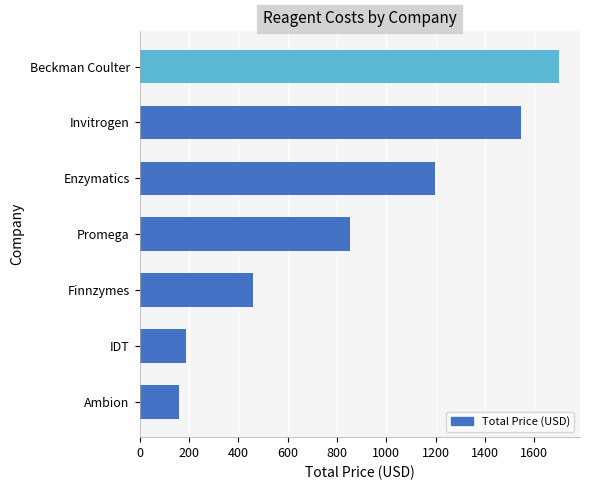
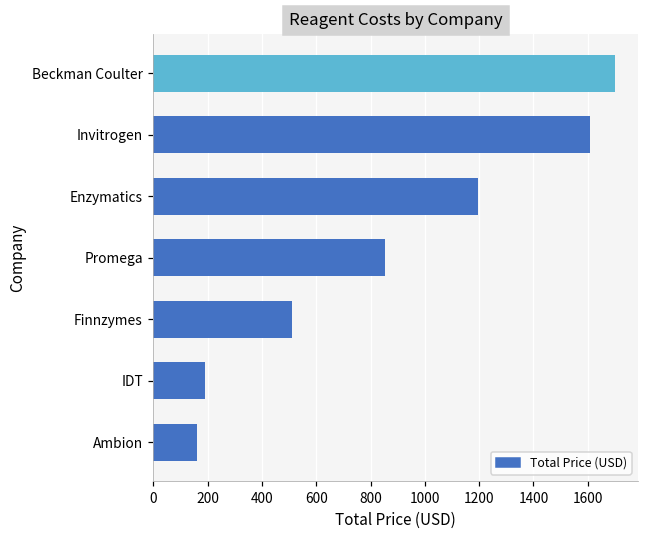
  {
    "Beckman Coulter": 1700,
-   "Invitrogen": 1540,
+   "Invitrogen": 1610,
    "Enzymatics": 1200,
    "Promega": 850,
-   "Finnzymes": 460,
+   "Finnzymes": 510,
    "IDT": 190,
    "Ambion": 160
  }
